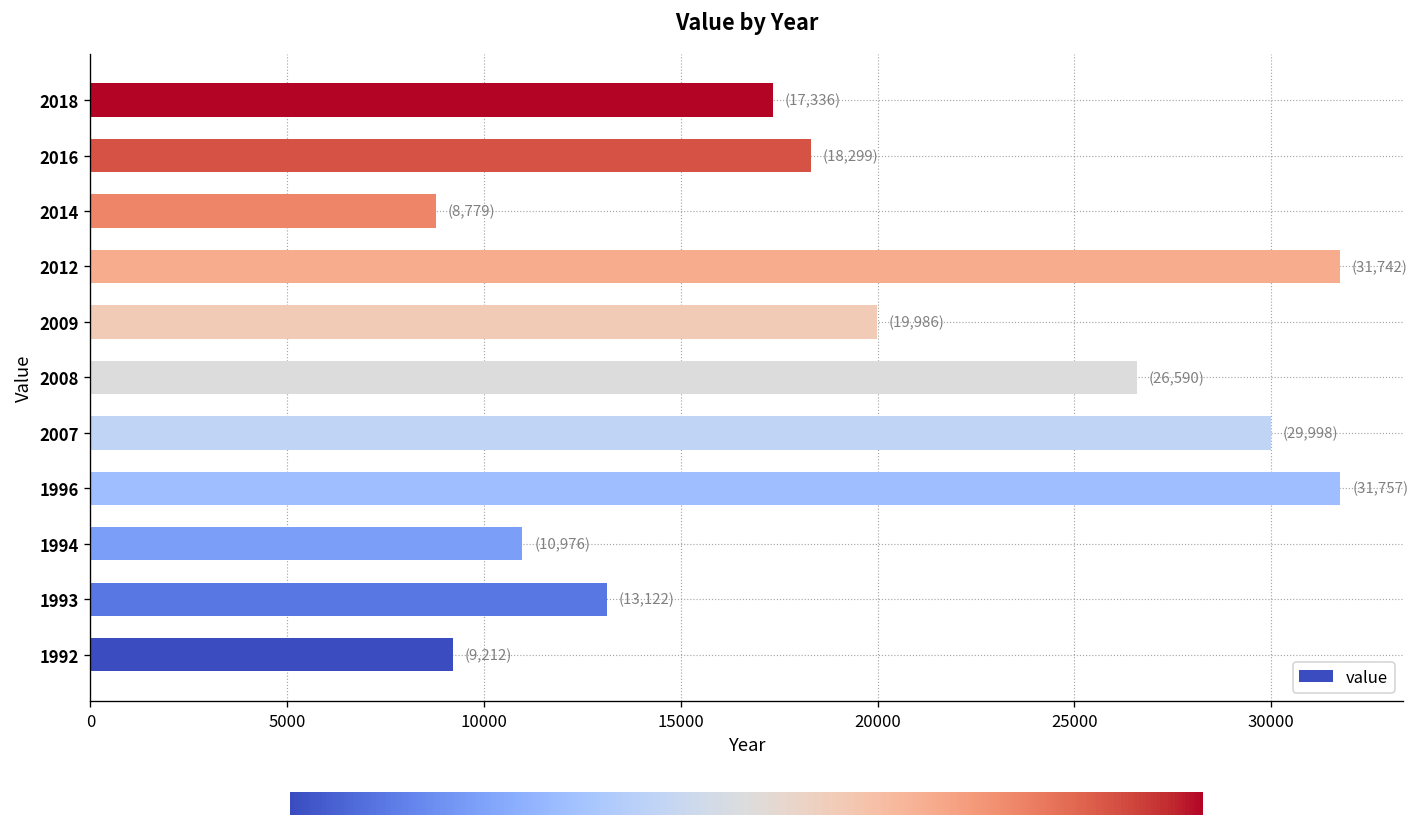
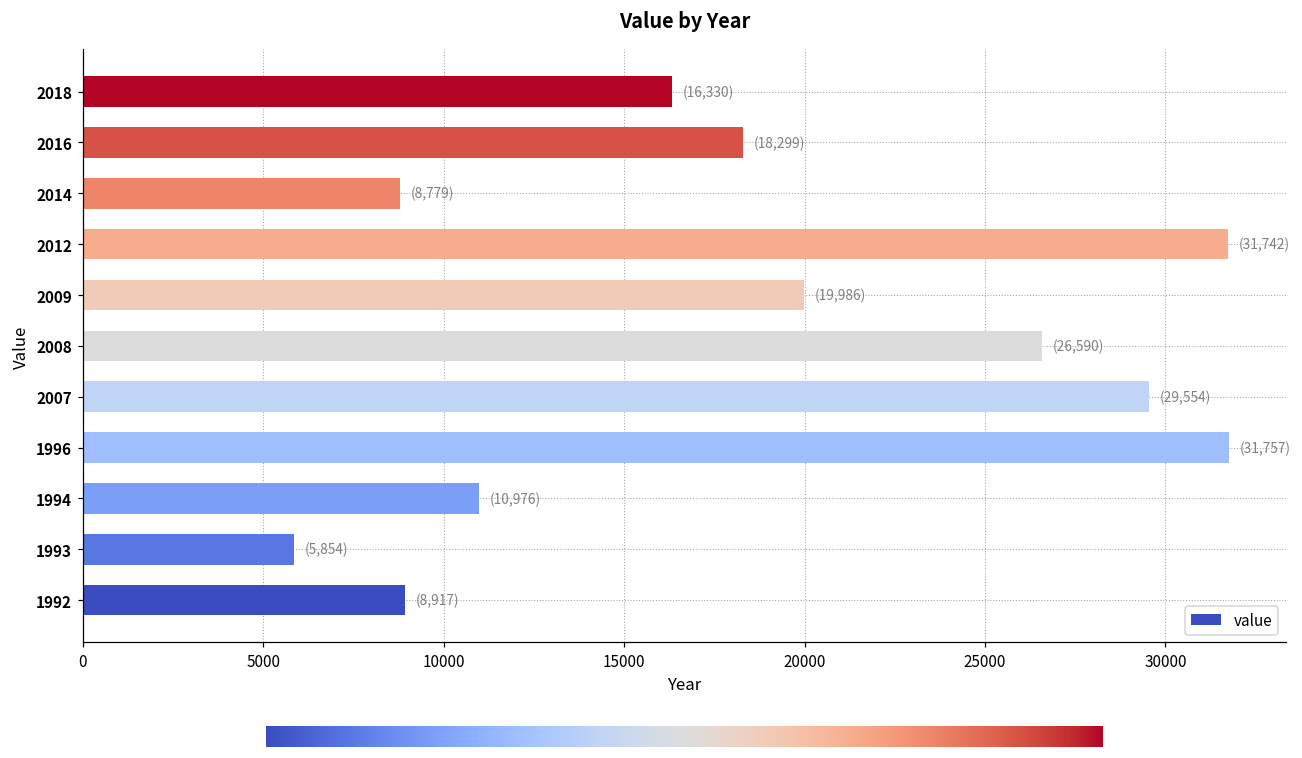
  {
-   "2018": "(17,336)",
+   "2018": "(16,330)",
    "2016": "(18,299)",
    "2014": "(8,779)",
    "2012": "(31,742)",
    "2009": "(19,986)",
    "2008": "(26,590)",
-   "2007": "(29,998)",
+   "2007": "(29,554)",
    "1996": "(31,757)",
    "1994": "(10,976)",
-   "1993": "(13,122)",
-   "1992": "(9,212)"
+   "1993": "(5,854)",
+   "1992": "(8,917)"
  }
